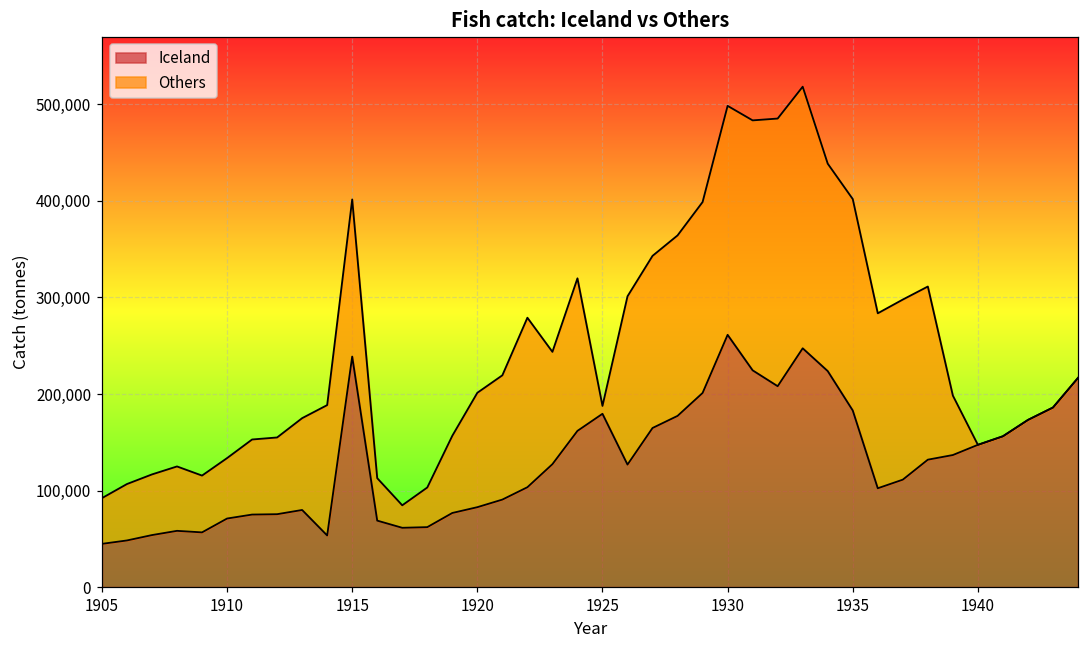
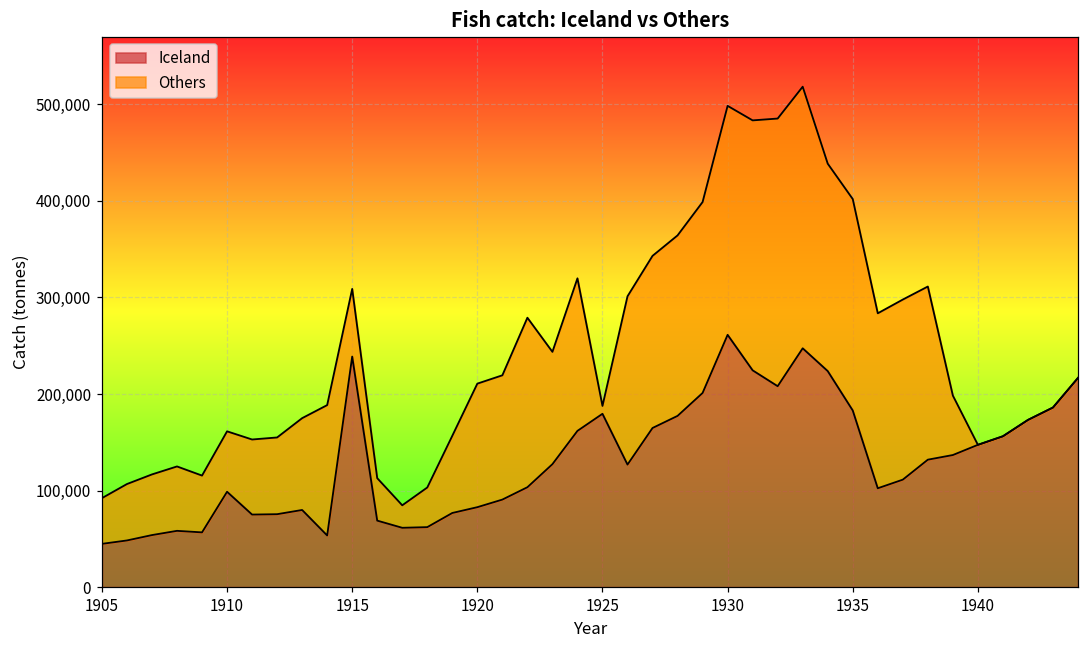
  {
    "Iceland": {
      "1905": "40,000",
-     "1910": "70,000",
+     "1910": "100,000",
      "1915": "240,000",
      "1920": "80,000",
      "1925": "180,000",
      "1930": "260,000",
      "1935": "180,000"
    },
    "Others": {
      "1905": "50,000",
      "1910": "60,000",
-     "1915": "160,000",
-     "1920": "120,000",
+     "1915": "70,000",
+     "1920": "130,000",
      "1925": "10,000",
      "1930": "240,000",
      "1935": "220,000"
    }
  }
